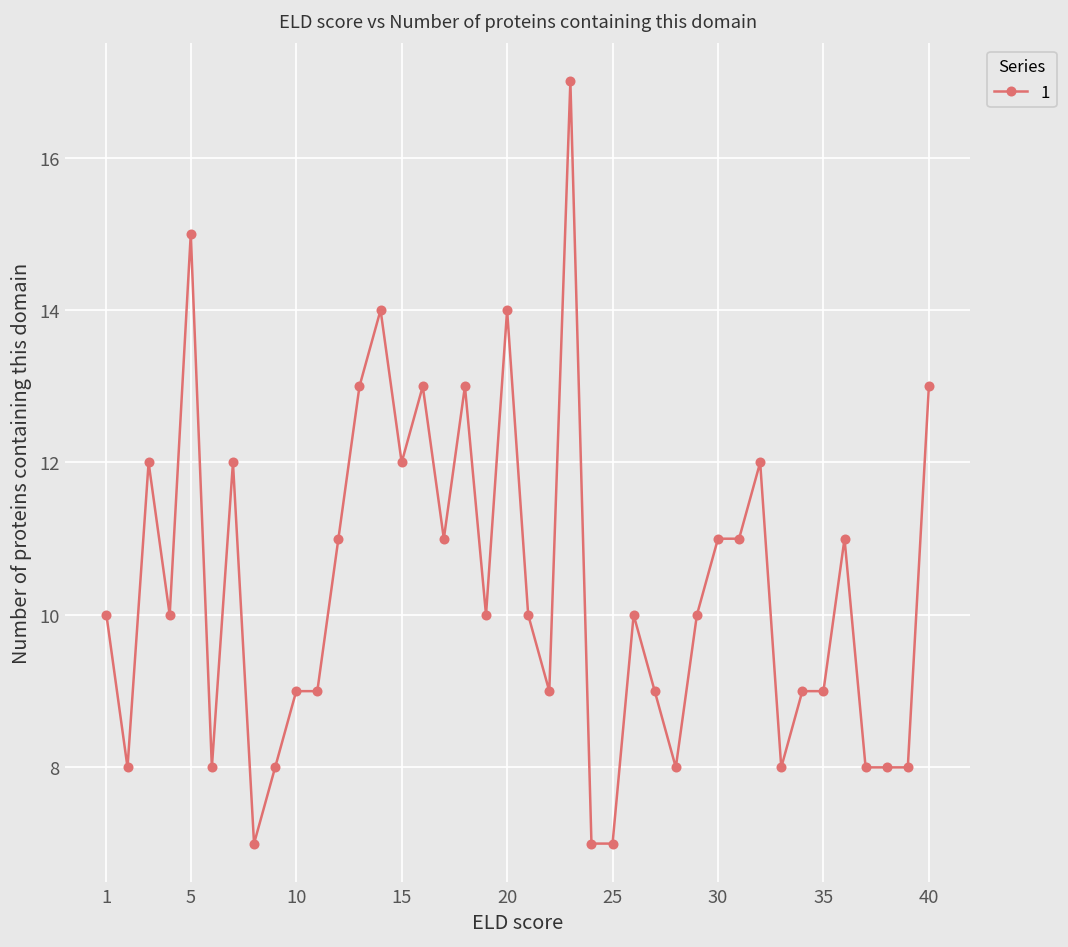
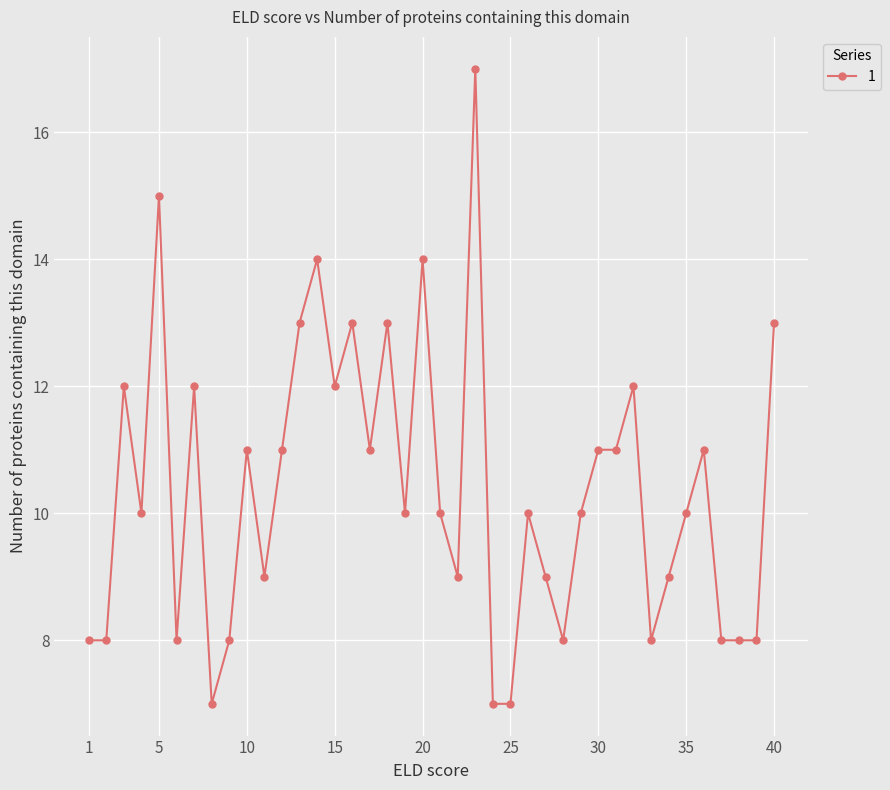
  {
-   "1": 10,
+   "1": 8,
    "5": 15,
-   "10": 9,
+   "10": 11,
    "15": 12,
    "20": 14,
    "25": 7,
    "30": 11,
-   "35": 9,
+   "35": 10,
    "40": 13
  }
